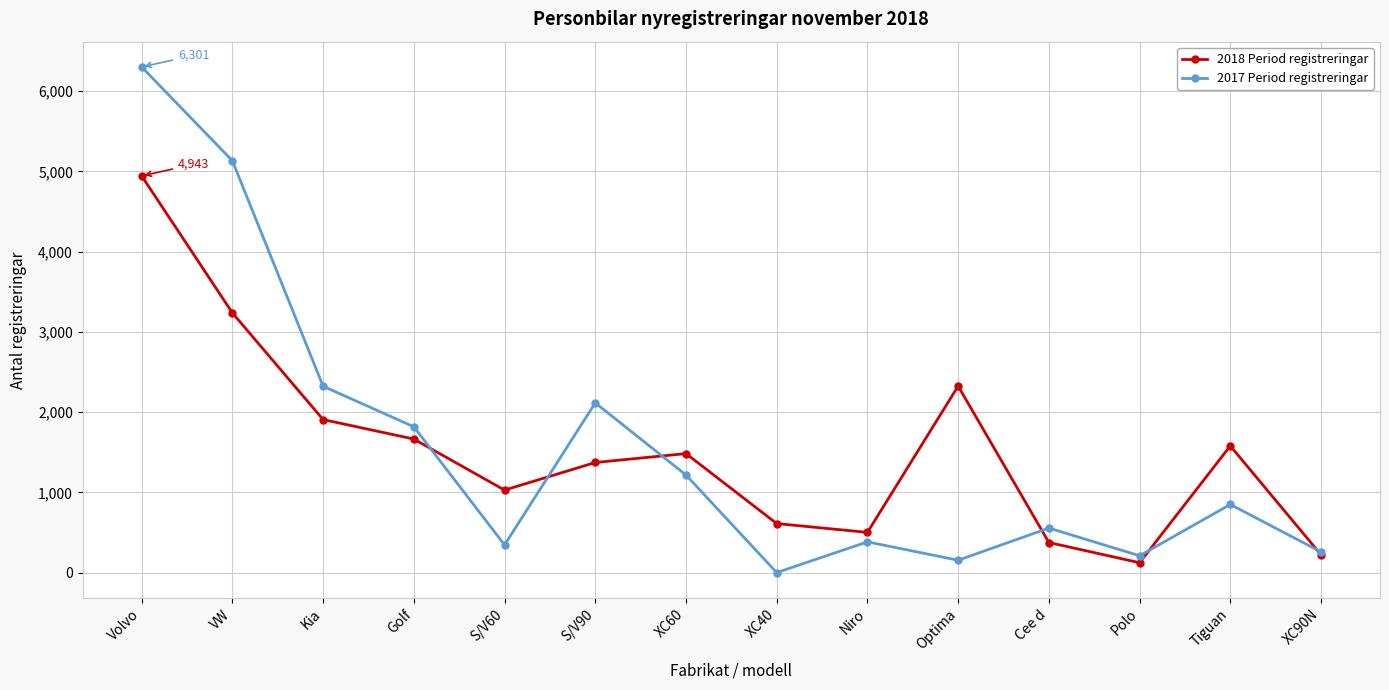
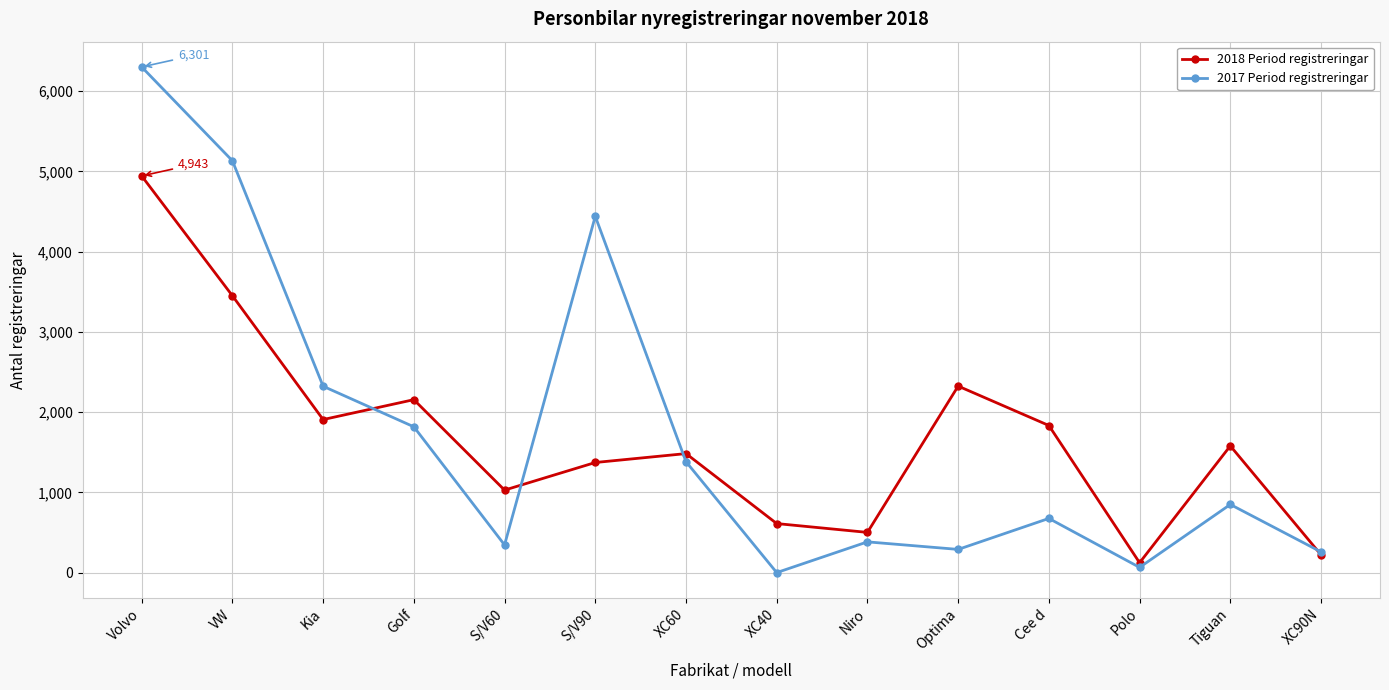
  {
    "2018 Period registreringar": {
-     "VW": "3,200",
+     "VW": "3,500",
      "Kia": "1,900",
-     "Golf": "1,700",
+     "Golf": "2,200",
      "S/V60": "1,000",
      "S/V90": "1,400",
      "XC60": "1,500",
      "XC40": "600",
      "Niro": "500",
      "Optima": "2,300",
-     "Cee d": "400",
+     "Cee d": "1,800",
      "Polo": "100",
      "Tiguan": "1,600",
      "XC90N": "200"
    },
    "2017 Period registreringar": {
      "VW": "5,100",
      "Kia": "2,300",
      "Golf": "1,800",
      "S/V60": "300",
-     "S/V90": "2,100",
-     "XC60": "1,200",
+     "S/V90": "4,400",
+     "XC60": "1,400",
      "XC40": "0",
      "Niro": "400",
-     "Optima": "200",
-     "Cee d": "600",
-     "Polo": "200",
+     "Optima": "300",
+     "Cee d": "700",
+     "Polo": "100",
      "Tiguan": "800",
      "XC90N": "300"
    }
  }
